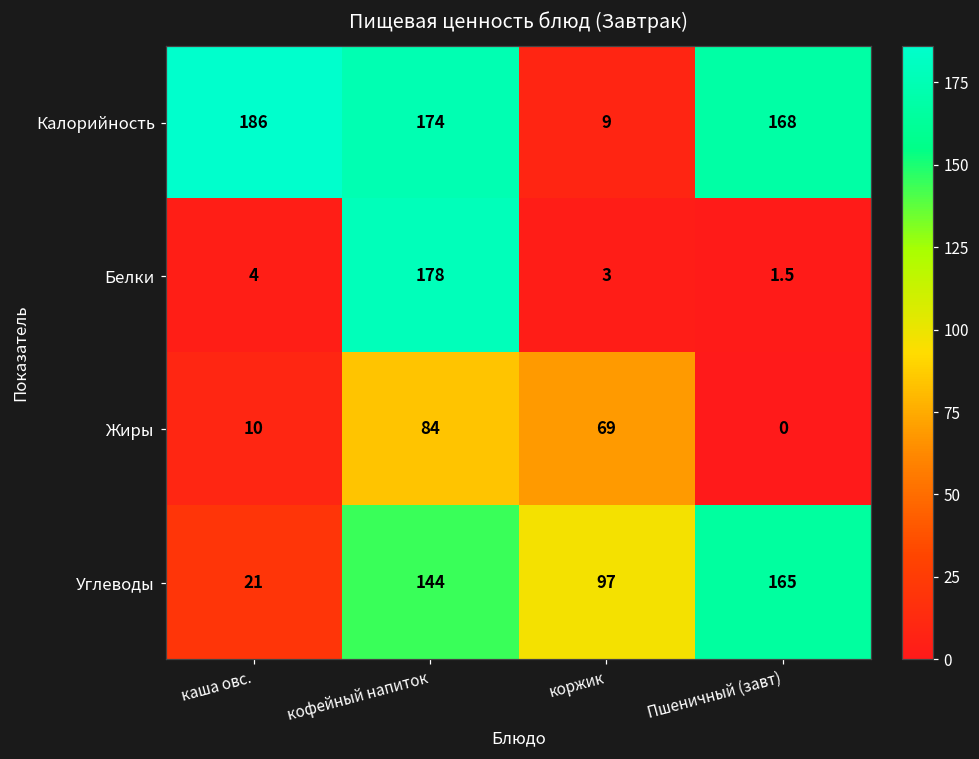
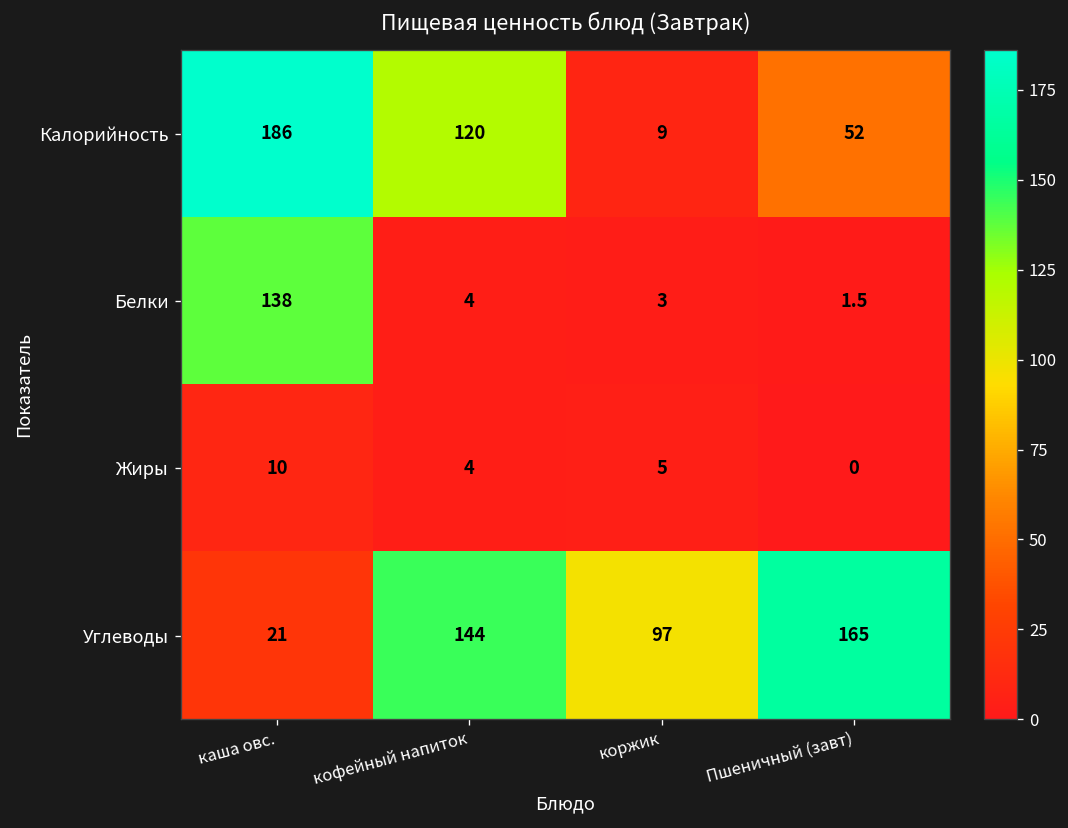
  {
    "Калорийность": {
      "каша овс.": 186,
-     "кофейный напиток": 174,
+     "кофейный напиток": 120,
      "коржик": 9,
-     "Пшеничный (завт)": 168
+     "Пшеничный (завт)": 52
    },
    "Белки": {
-     "каша овс.": 4,
-     "кофейный напиток": 178,
+     "каша овс.": 138,
+     "кофейный напиток": 4,
      "коржик": 3,
      "Пшеничный (завт)": 1.5
    },
    "Жиры": {
      "каша овс.": 10,
-     "кофейный напиток": 84,
-     "коржик": 69,
+     "кофейный напиток": 4,
+     "коржик": 5,
      "Пшеничный (завт)": 0
    },
    "Углеводы": {
      "каша овс.": 21,
      "кофейный напиток": 144,
      "коржик": 97,
      "Пшеничный (завт)": 165
    }
  }
